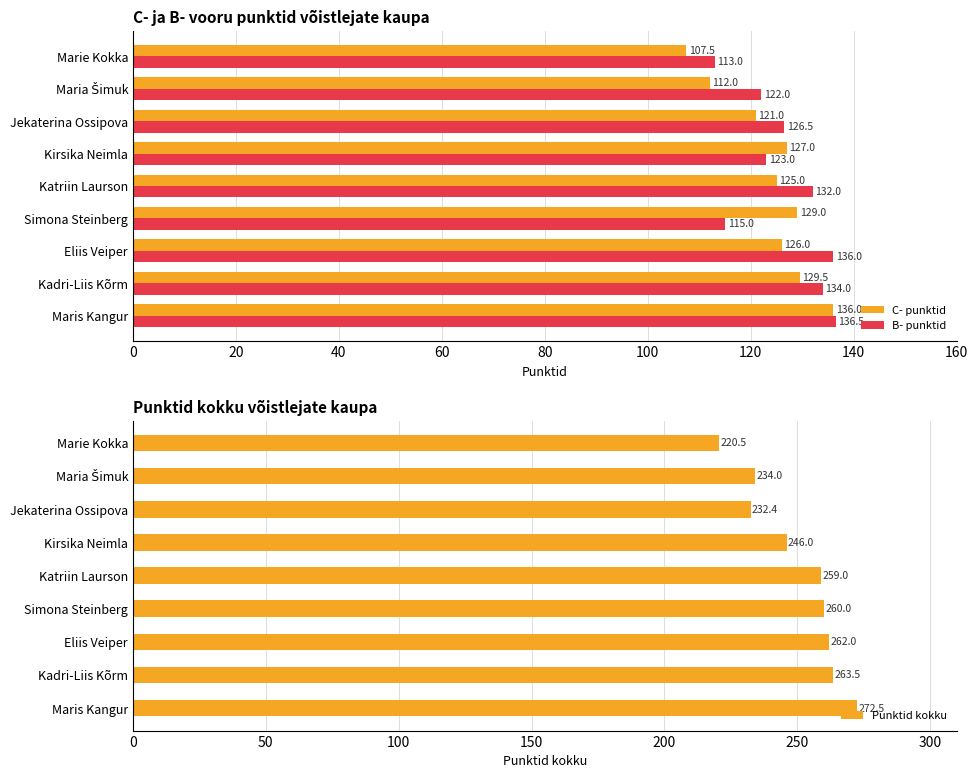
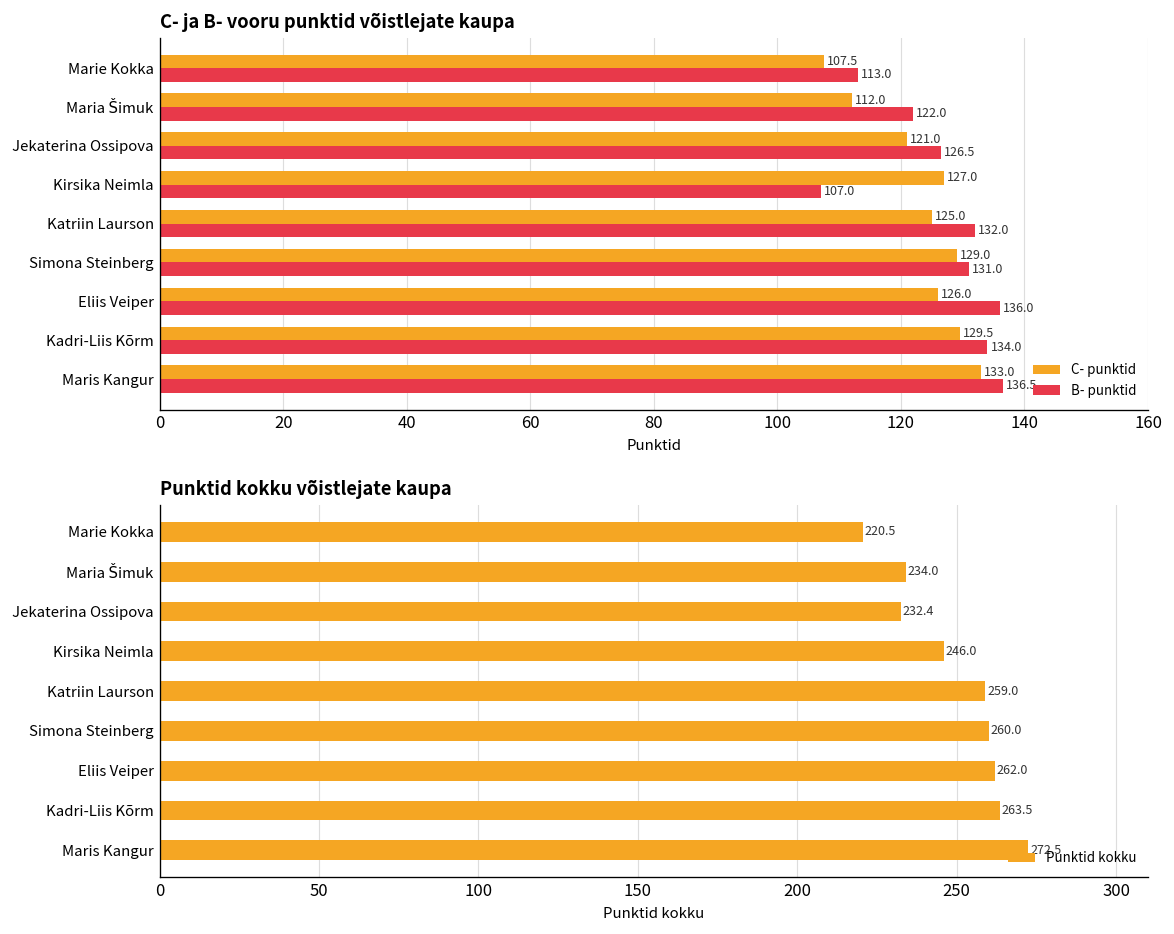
  {
    "C- ja B- vooru punktid võistlejate kaupa": {
      "C- punktid": {
        "Marie Kokka": 107.5,
        "Maria Šimuk": 112.0,
        "Jekaterina Ossipova": 121.0,
        "Kirsika Neimla": 127.0,
        "Katriin Laurson": 125.0,
        "Simona Steinberg": 129.0,
        "Eliis Veiper": 126.0,
        "Kadri-Liis Kõrm": 129.5,
-       "Maris Kangur": 136.0
+       "Maris Kangur": 133.0
      },
      "B- punktid": {
        "Marie Kokka": 113.0,
        "Maria Šimuk": 122.0,
        "Jekaterina Ossipova": 126.5,
-       "Kirsika Neimla": 123.0,
+       "Kirsika Neimla": 107.0,
        "Katriin Laurson": 132.0,
-       "Simona Steinberg": 115.0,
+       "Simona Steinberg": 131.0,
        "Eliis Veiper": 136.0,
        "Kadri-Liis Kõrm": 134.0,
        "Maris Kangur": 136.5
      }
    },
    "Punktid kokku võistlejate kaupa": {
      "Marie Kokka": 220.5,
      "Maria Šimuk": 234.0,
      "Jekaterina Ossipova": 232.4,
      "Kirsika Neimla": 246.0,
      "Katriin Laurson": 259.0,
      "Simona Steinberg": 260.0,
      "Eliis Veiper": 262.0,
      "Kadri-Liis Kõrm": 263.5,
      "Maris Kangur": 272.5
    }
  }
